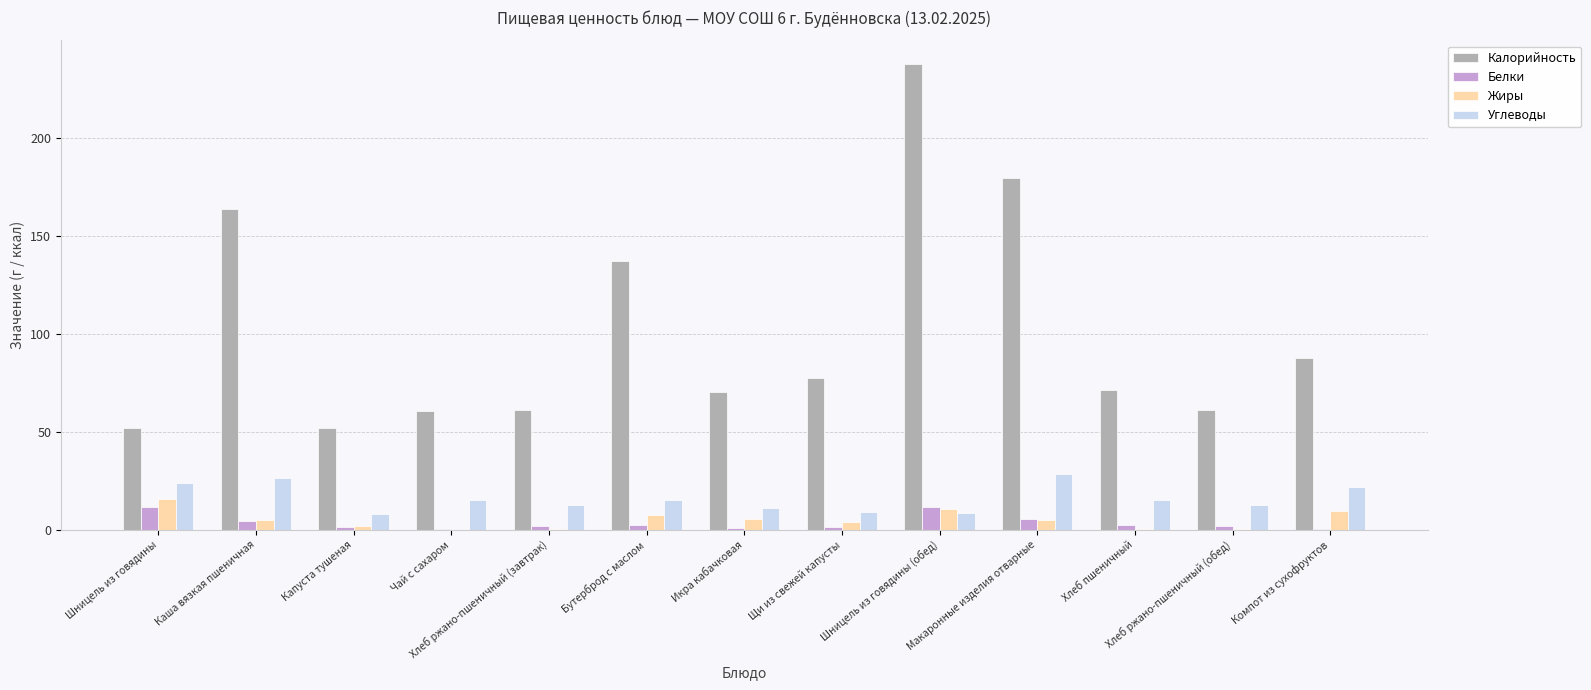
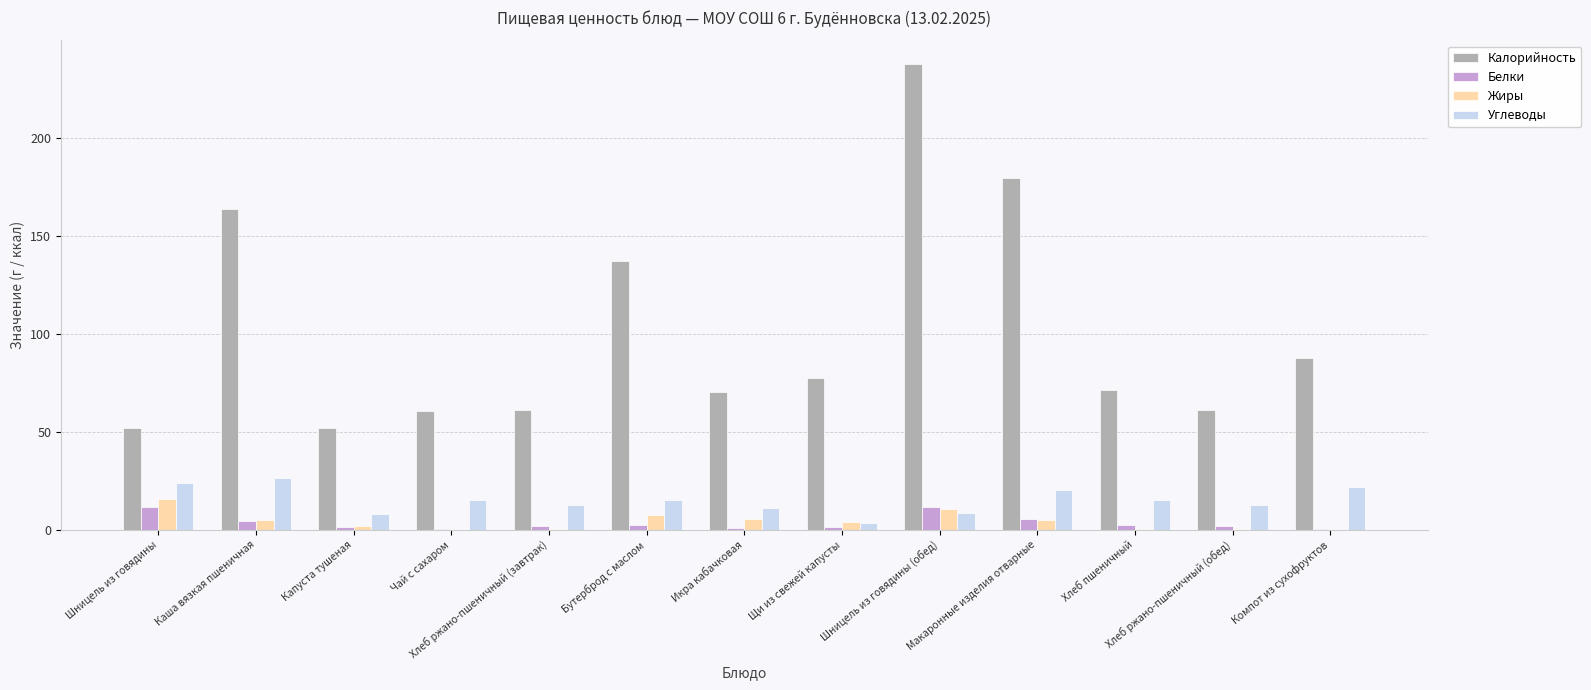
  {
    "Жиры": {
      "Шницель из говядины": 16,
      "Каша вязкая пшеничная": 5,
      "Капуста тушеная": 2,
      "Чай с сахаром": 0,
      "Бутерброд с маслом": 8,
      "Икра кабачковая": 5,
      "Щи из свежей капусты": 4,
      "Шницель из говядины (обед)": 11,
      "Макаронные изделия отварные": 5,
-     "Компот из сухофруктов": 10
+     "Компот из сухофруктов": 0
    },
    "Углеводы": {
      "Шницель из говядины": 24,
      "Каша вязкая пшеничная": 26,
      "Капуста тушеная": 8,
      "Чай с сахаром": 15,
      "Хлеб ржано-пшеничный (завтрак)": 13,
      "Бутерброд с маслом": 15,
      "Икра кабачковая": 11,
-     "Щи из свежей капусты": 9,
+     "Щи из свежей капусты": 4,
      "Шницель из говядины (обед)": 9,
-     "Макаронные изделия отварные": 29,
+     "Макаронные изделия отварные": 20,
      "Хлеб пшеничный": 15,
      "Хлеб ржано-пшеничный (обед)": 13,
      "Компот из сухофруктов": 22
    }
  }
